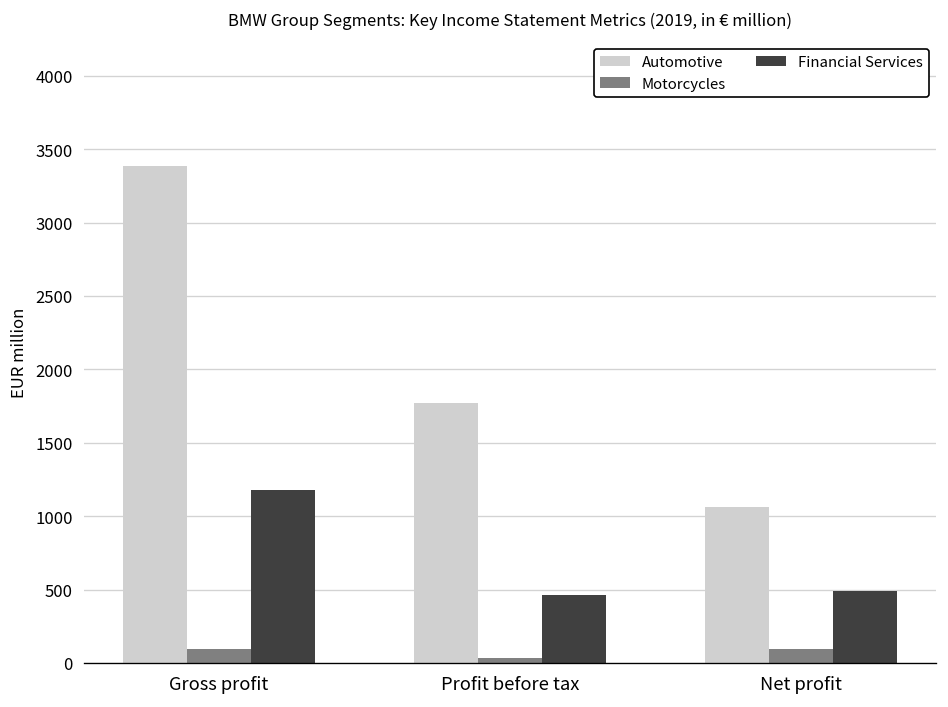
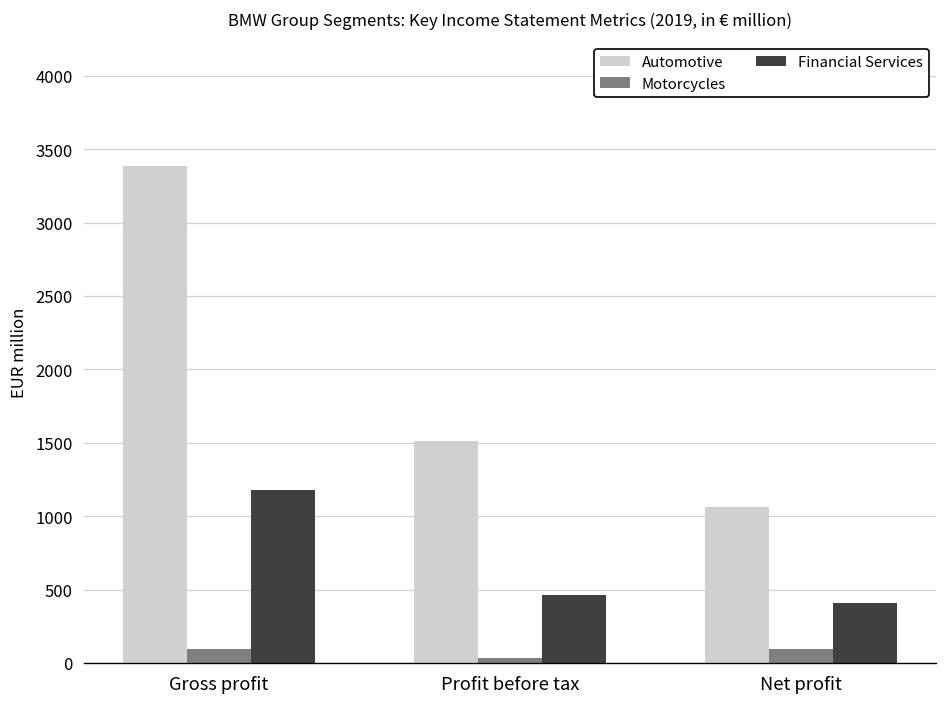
  {
    "Automotive": {
      "Gross profit": 3390,
-     "Profit before tax": 1770,
+     "Profit before tax": 1520,
      "Net profit": 1060
    },
    "Motorcycles": {
      "Gross profit": 100,
      "Profit before tax": 40,
      "Net profit": 100
    },
    "Financial Services": {
      "Gross profit": 1180,
      "Profit before tax": 460,
-     "Net profit": 490
+     "Net profit": 410
    }
  }
